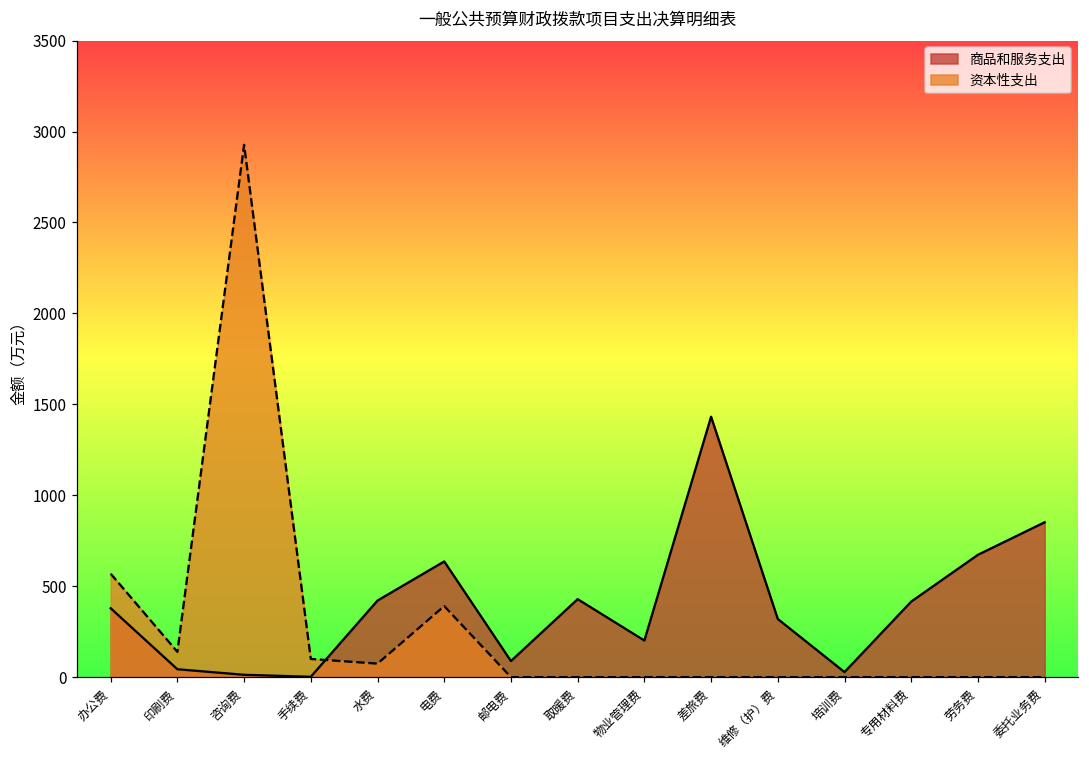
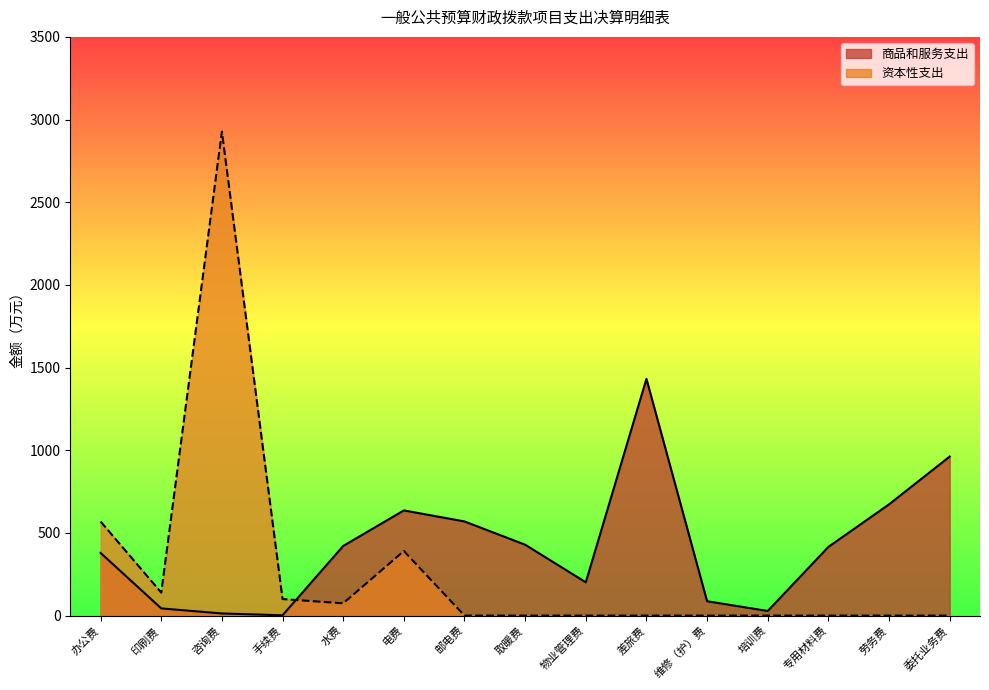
  {
    "商品和服务支出": {
      "办公费": 380,
      "印刷费": 40,
      "咨询费": 10,
      "手续费": 0,
      "水费": 420,
      "电费": 640,
-     "邮电费": 90,
+     "邮电费": 570,
      "取暖费": 430,
      "物业管理费": 200,
      "差旅费": 1430,
-     "维修（护）费": 320,
+     "维修（护）费": 90,
      "培训费": 30,
      "专用材料费": 420,
      "劳务费": 670,
-     "委托业务费": 850
+     "委托业务费": 960
    },
    "资本性支出": {
      "办公费": 570,
      "印刷费": 140,
      "咨询费": 2930,
      "手续费": 100,
      "水费": 70,
      "电费": 390,
      "邮电费": 0,
      "取暖费": 0,
      "物业管理费": 0,
      "差旅费": 0,
      "维修（护）费": 0,
      "培训费": 0,
      "专用材料费": 0,
      "劳务费": 0,
      "委托业务费": 0
    }
  }
